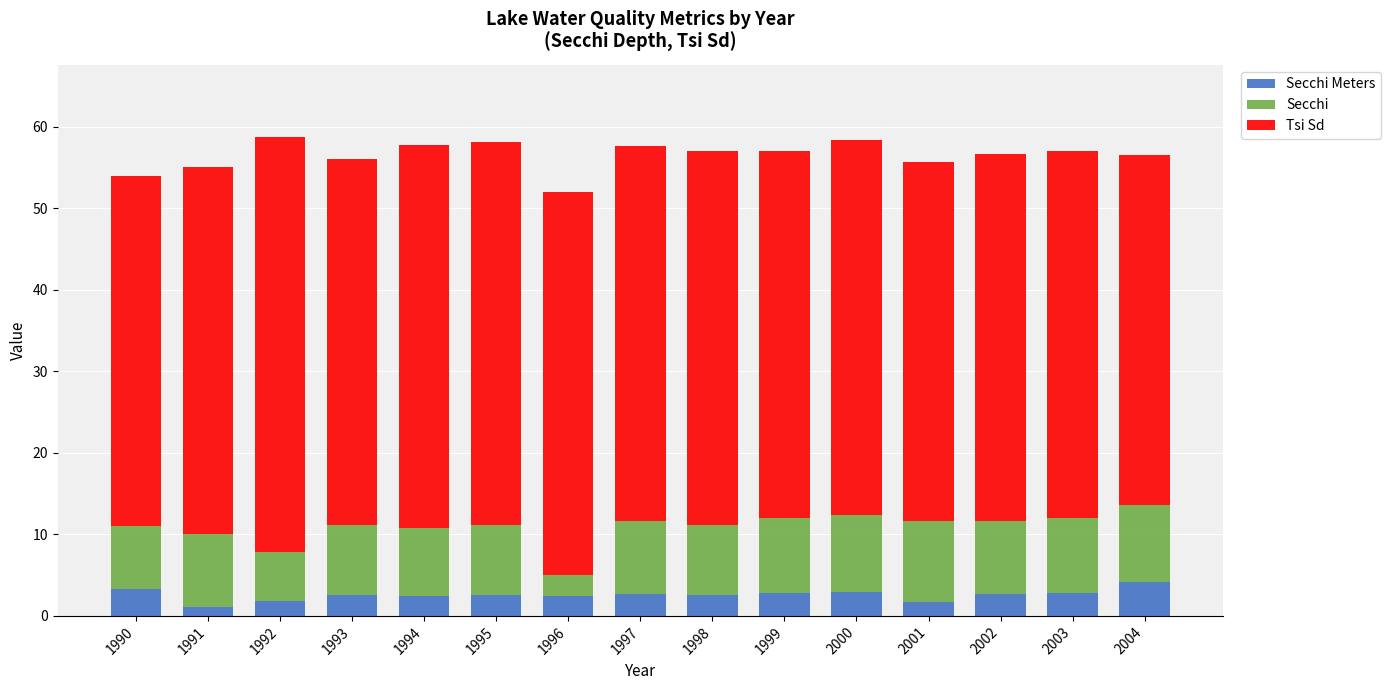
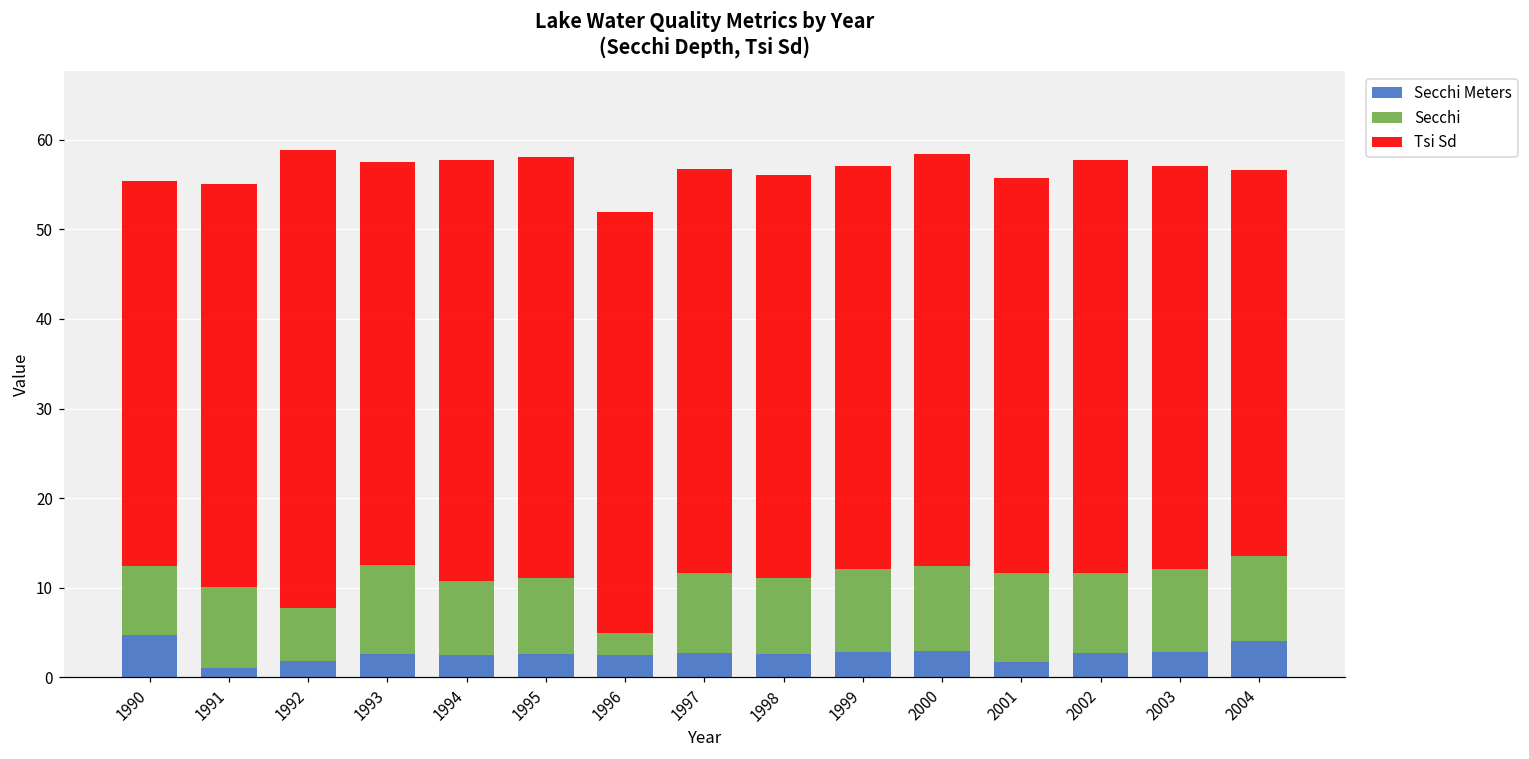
  {
    "Secchi Meters": {
-     "1990": 3,
+     "1990": 5,
      "1991": 1,
      "1992": 2,
      "1993": 3,
      "1994": 3,
      "1995": 3,
      "1996": 3,
      "1997": 3,
      "1998": 3,
      "1999": 3,
      "2000": 3,
      "2001": 2,
      "2002": 3,
      "2003": 3,
      "2004": 4
    },
    "Secchi": {
      "1990": 8,
      "1991": 9,
      "1992": 6,
-     "1993": 9,
+     "1993": 10,
      "1994": 8,
      "1995": 9,
      "1996": 2,
      "1997": 9,
      "1998": 9,
      "1999": 9,
      "2000": 10,
      "2001": 10,
      "2002": 9,
      "2003": 9,
      "2004": 10
    },
    "Tsi Sd": {
      "1990": 43,
      "1991": 45,
      "1992": 51,
      "1993": 45,
      "1994": 47,
      "1995": 47,
      "1996": 47,
-     "1997": 46,
-     "1998": 46,
+     "1997": 45,
+     "1998": 45,
      "1999": 45,
      "2000": 46,
      "2001": 44,
-     "2002": 45,
+     "2002": 46,
      "2003": 45,
      "2004": 43
    }
  }
